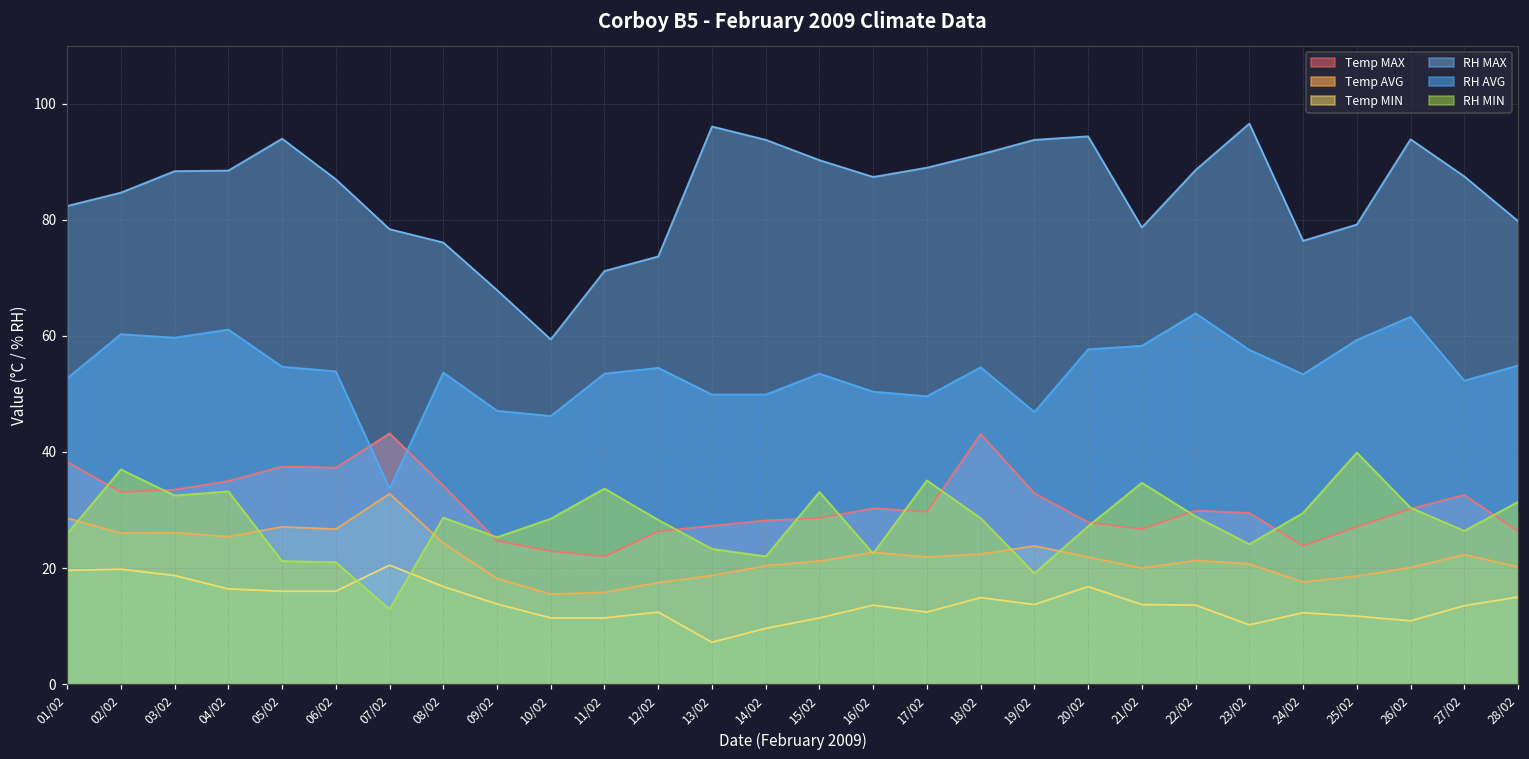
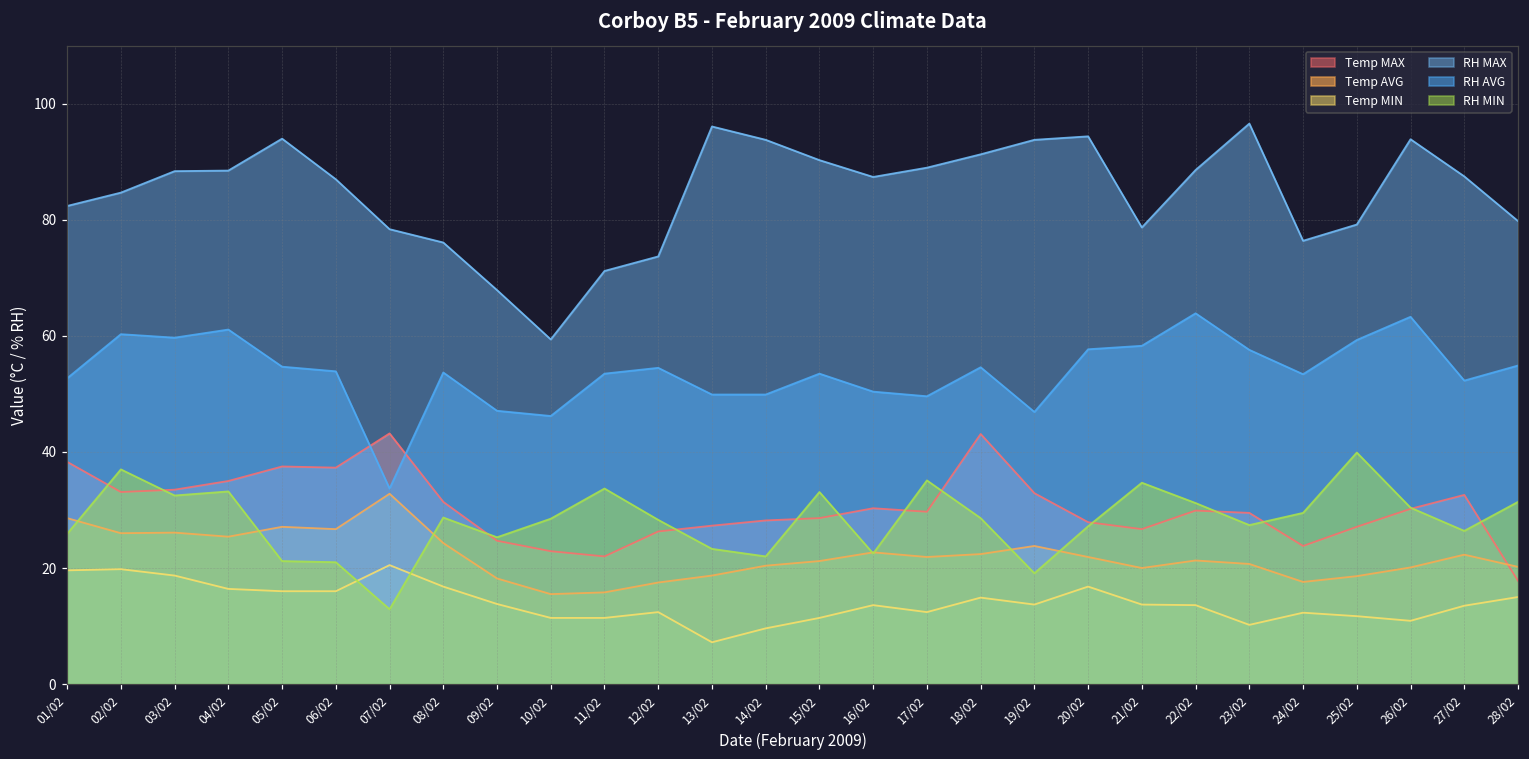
  {
    "Temp MAX": {
      "01/02": 38,
      "02/02": 33,
      "03/02": 34,
      "04/02": 35,
      "05/02": 38,
      "06/02": 37,
      "07/02": 43,
-     "08/02": 34,
+     "08/02": 31,
      "09/02": 25,
      "10/02": 23,
      "11/02": 22,
      "12/02": 26,
      "13/02": 27,
      "14/02": 28,
      "15/02": 29,
      "16/02": 30,
      "17/02": 30,
      "18/02": 43,
      "19/02": 33,
      "20/02": 28,
      "21/02": 27,
      "22/02": 30,
      "23/02": 30,
      "24/02": 24,
      "25/02": 27,
      "27/02": 33,
-     "28/02": 26
+     "28/02": 18
    },
    "RH MIN": {
      "01/02": 26,
      "02/02": 37,
      "03/02": 33,
      "04/02": 33,
      "05/02": 21,
      "06/02": 21,
      "07/02": 13,
      "08/02": 29,
      "09/02": 25,
      "10/02": 29,
      "11/02": 34,
      "12/02": 28,
      "13/02": 23,
      "14/02": 22,
      "15/02": 33,
      "17/02": 35,
      "18/02": 29,
      "19/02": 19,
      "20/02": 27,
      "21/02": 35,
-     "22/02": 29,
-     "23/02": 24,
+     "22/02": 31,
+     "23/02": 27,
      "24/02": 30,
      "25/02": 40,
      "27/02": 26,
      "28/02": 31
    }
  }
